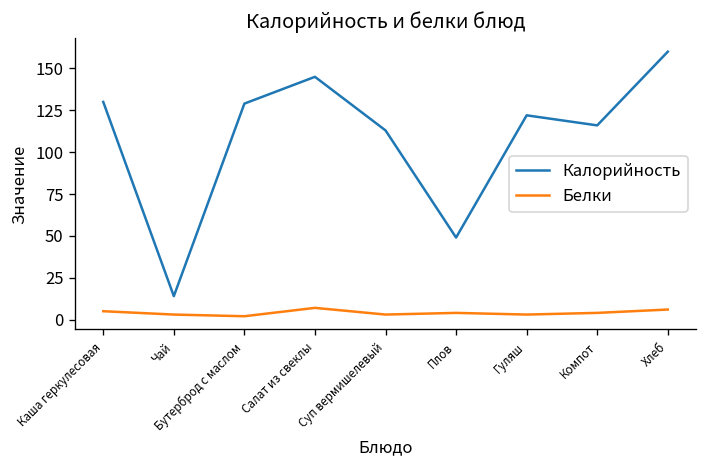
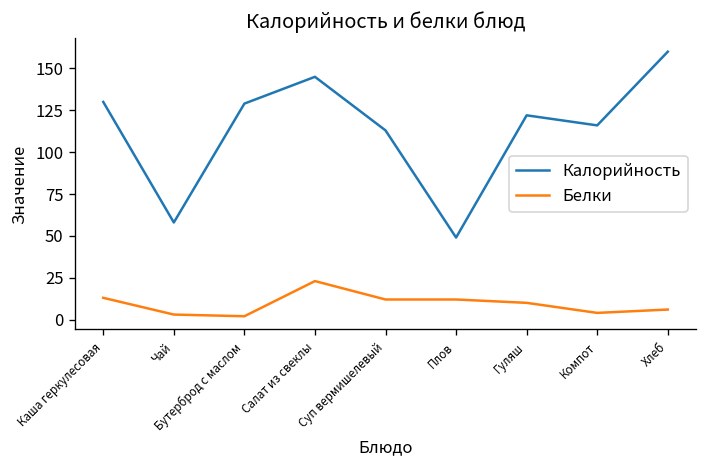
  {
    "Калорийность": {
      "Каша геркулесовая": 130,
-     "Чай": 14,
+     "Чай": 58,
      "Бутерброд с маслом": 129,
      "Салат из свеклы": 145,
      "Суп вермишелевый": 113,
      "Плов": 49,
      "Гуляш": 122,
      "Компот": 116,
      "Хлеб": 160
    },
    "Белки": {
-     "Каша геркулесовая": 5,
+     "Каша геркулесовая": 13,
      "Чай": 3,
      "Бутерброд с маслом": 2,
-     "Салат из свеклы": 7,
-     "Суп вермишелевый": 3,
-     "Плов": 4,
-     "Гуляш": 3,
+     "Салат из свеклы": 23,
+     "Суп вермишелевый": 12,
+     "Плов": 12,
+     "Гуляш": 10,
      "Компот": 4,
      "Хлеб": 6
    }
  }
